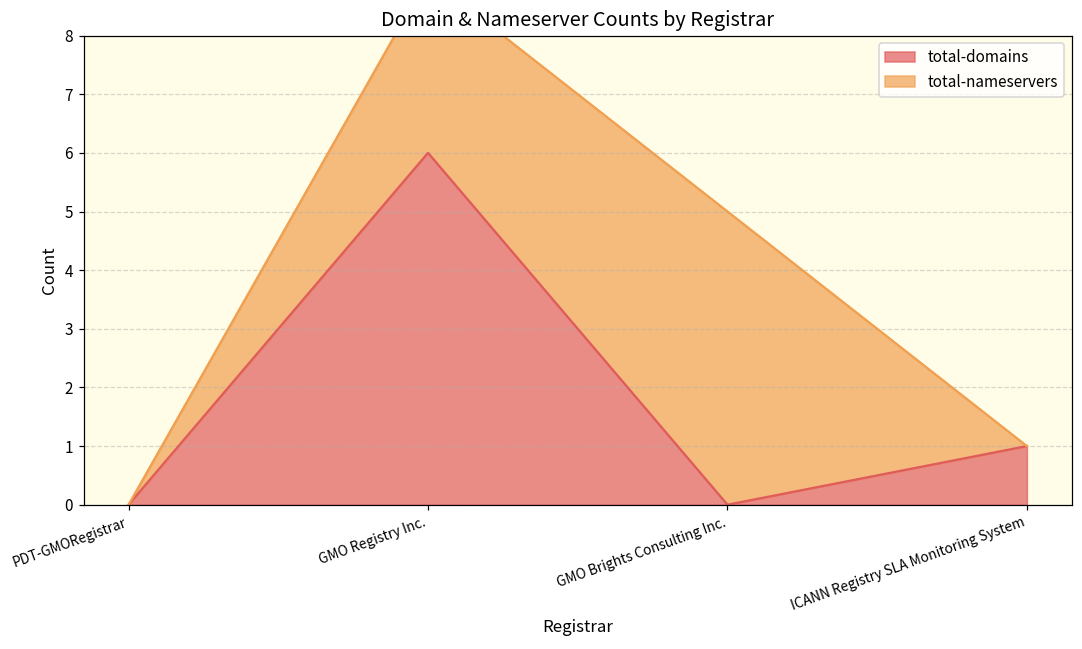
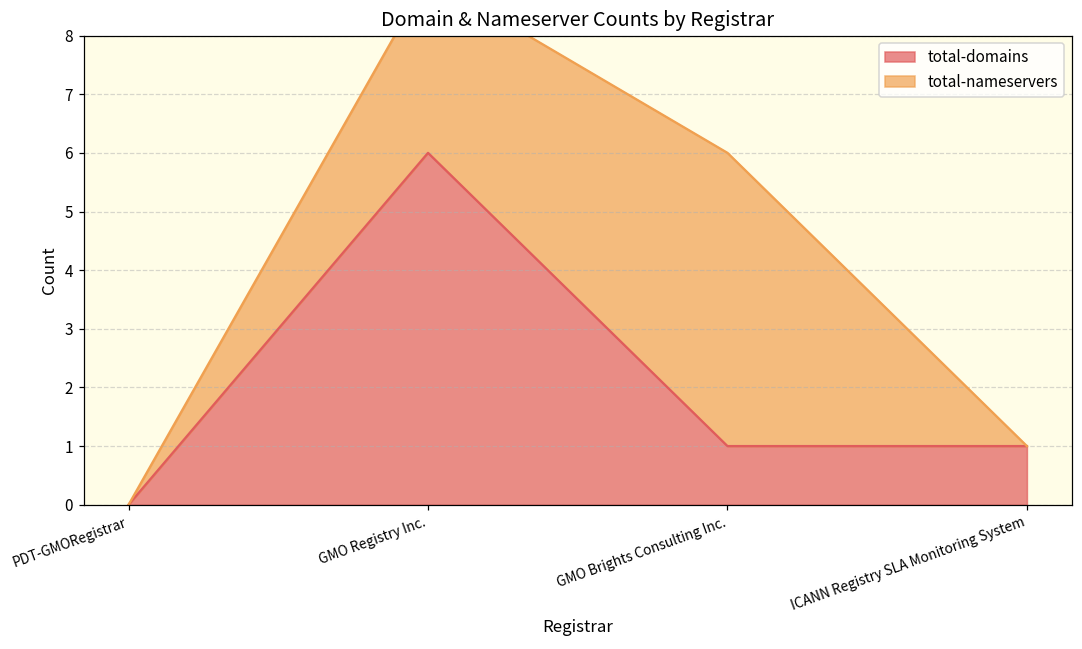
  {
    "total-domains": {
      "GMO Registry Inc.": 6,
-     "GMO Brights Consulting Inc.": 0
+     "GMO Brights Consulting Inc.": 1
    },
    "total-nameservers": {
      "GMO Brights Consulting Inc.": 5
    }
  }
